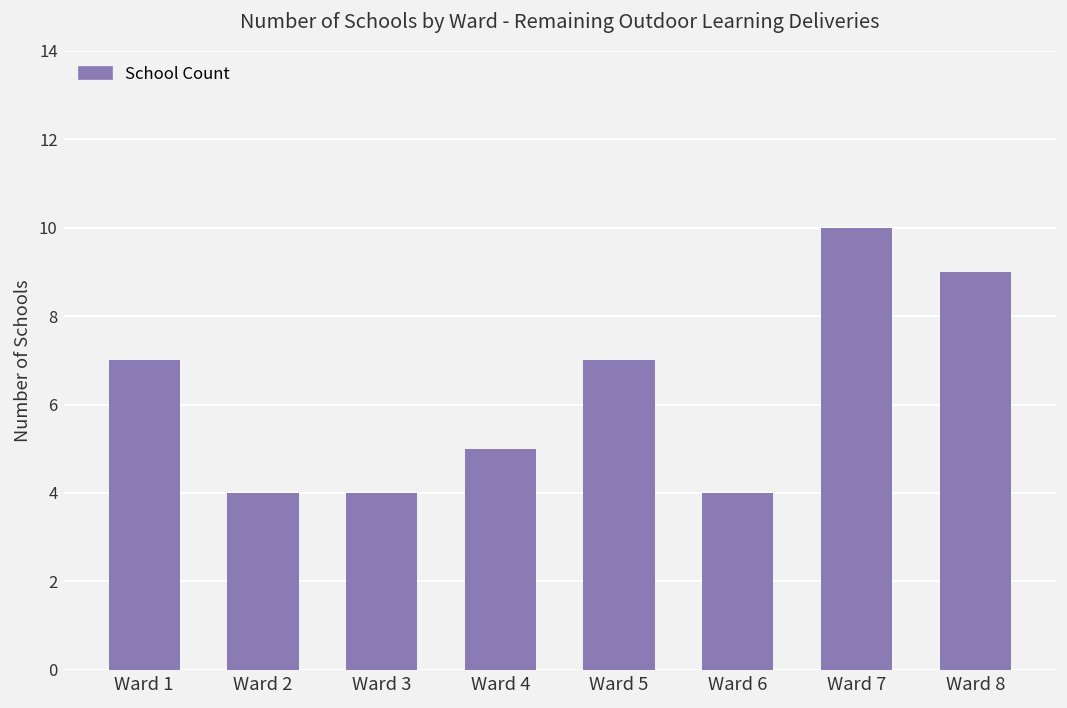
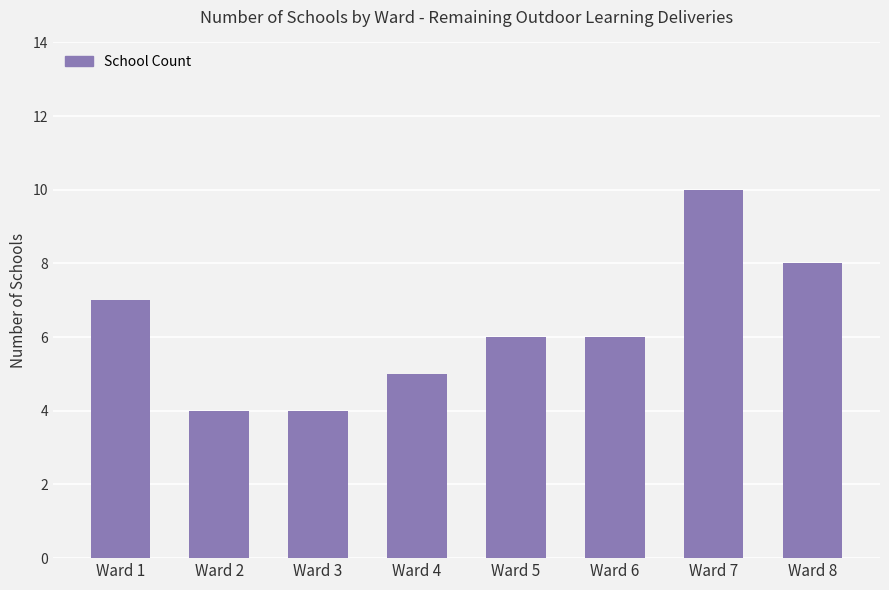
  {
    "Ward 1": 7,
    "Ward 2": 4,
    "Ward 3": 4,
    "Ward 4": 5,
-   "Ward 5": 7,
-   "Ward 6": 4,
+   "Ward 5": 6,
+   "Ward 6": 6,
    "Ward 7": 10,
-   "Ward 8": 9
+   "Ward 8": 8
  }
